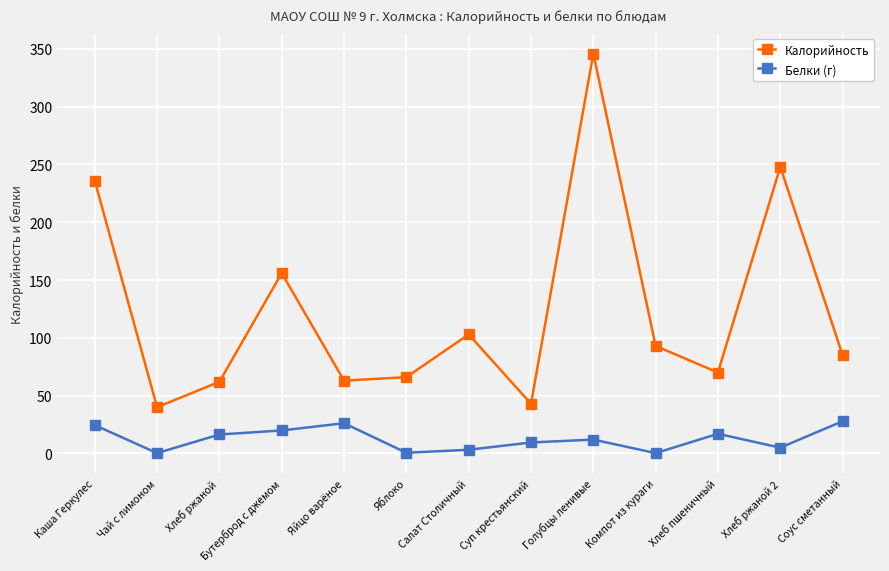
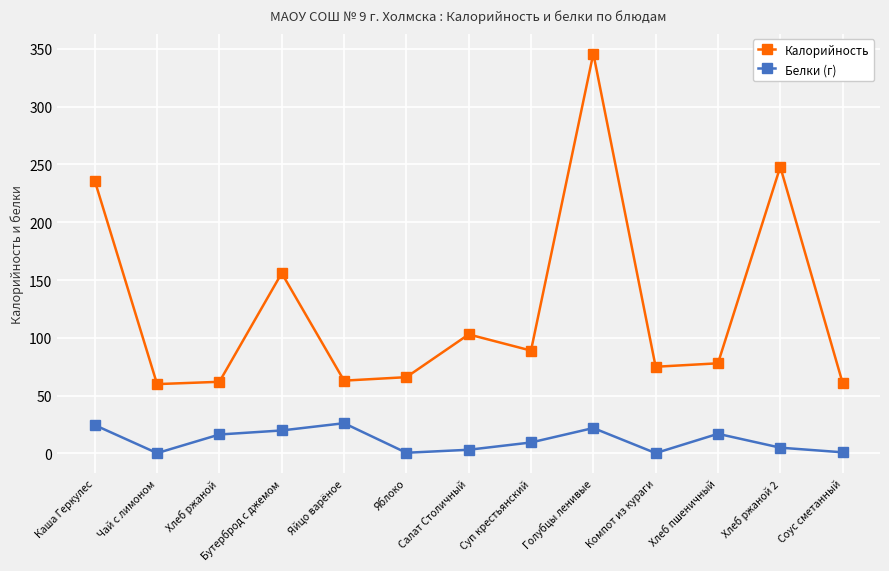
  {
    "Калорийность": {
      "Каша Геркулес": 236,
-     "Чай с лимоном": 40,
+     "Чай с лимоном": 60,
      "Хлеб ржаной": 62,
      "Бутерброд с джемом": 156,
      "Яйцо варёное": 63,
      "Яблоко": 66,
      "Салат Столичный": 103,
-     "Суп крестьянский": 43,
+     "Суп крестьянский": 89,
      "Голубцы ленивые": 346,
-     "Компот из кураги": 93,
-     "Хлеб пшеничный": 70,
+     "Компот из кураги": 75,
+     "Хлеб пшеничный": 78,
      "Хлеб ржаной 2": 248,
-     "Соус сметанный": 85
+     "Соус сметанный": 61
    },
    "Белки (г)": {
      "Каша Геркулес": 25,
      "Чай с лимоном": 0,
      "Хлеб ржаной": 16,
      "Бутерброд с джемом": 20,
      "Яйцо варёное": 26,
      "Яблоко": 1,
      "Салат Столичный": 3,
      "Суп крестьянский": 10,
-     "Голубцы ленивые": 12,
+     "Голубцы ленивые": 22,
      "Компот из кураги": 0,
      "Хлеб пшеничный": 17,
      "Хлеб ржаной 2": 5,
-     "Соус сметанный": 28
+     "Соус сметанный": 1
    }
  }
